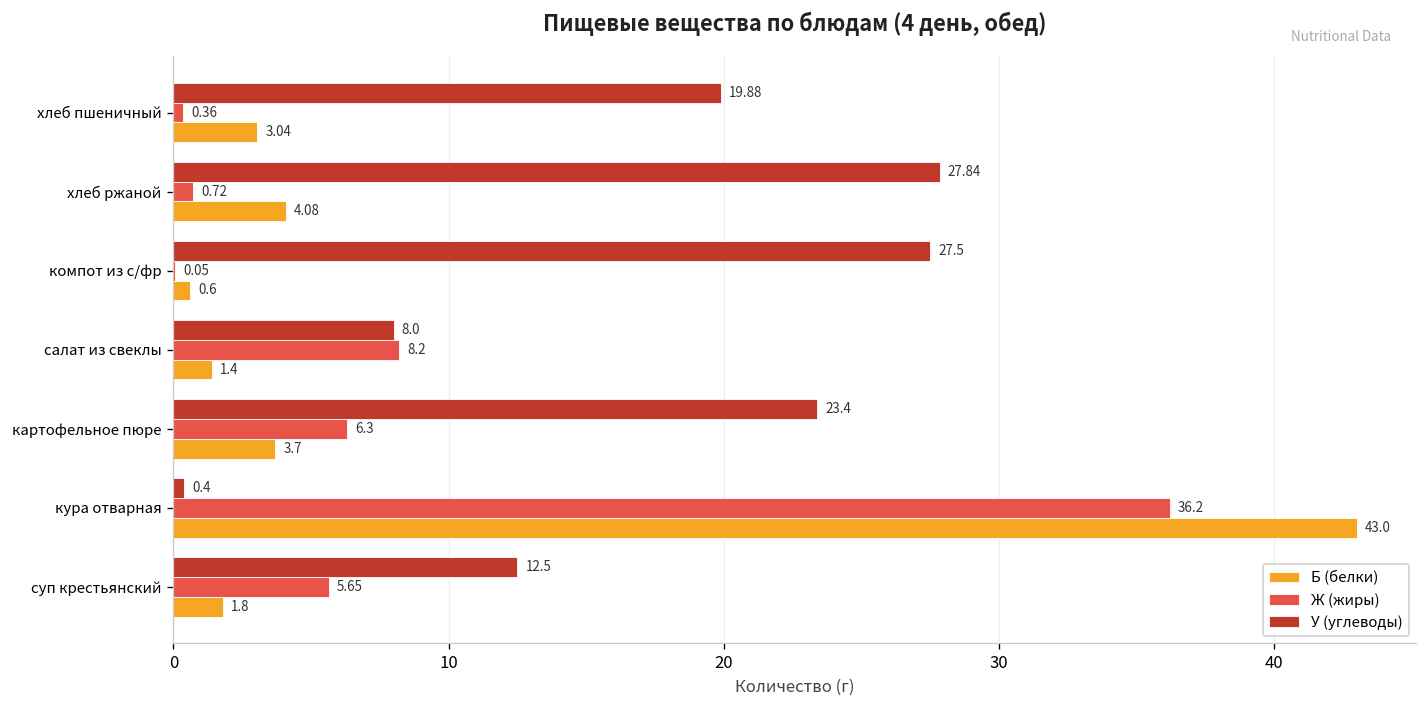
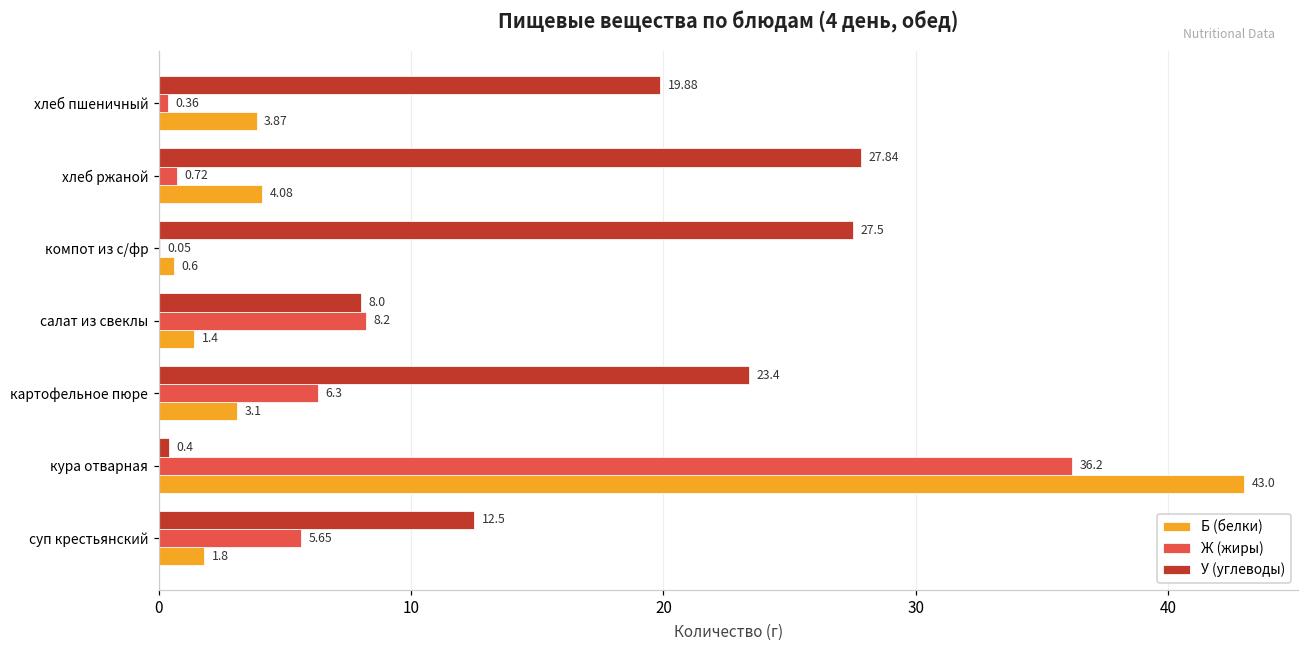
  {
    "Б (белки)": {
-     "хлеб пшеничный": 3.04,
+     "хлеб пшеничный": 3.87,
      "хлеб ржаной": 4.08,
      "компот из с/фр": 0.6,
      "салат из свеклы": 1.4,
-     "картофельное пюре": 3.7,
+     "картофельное пюре": 3.1,
      "кура отварная": 43.0,
      "суп крестьянский": 1.8
    }
  }
